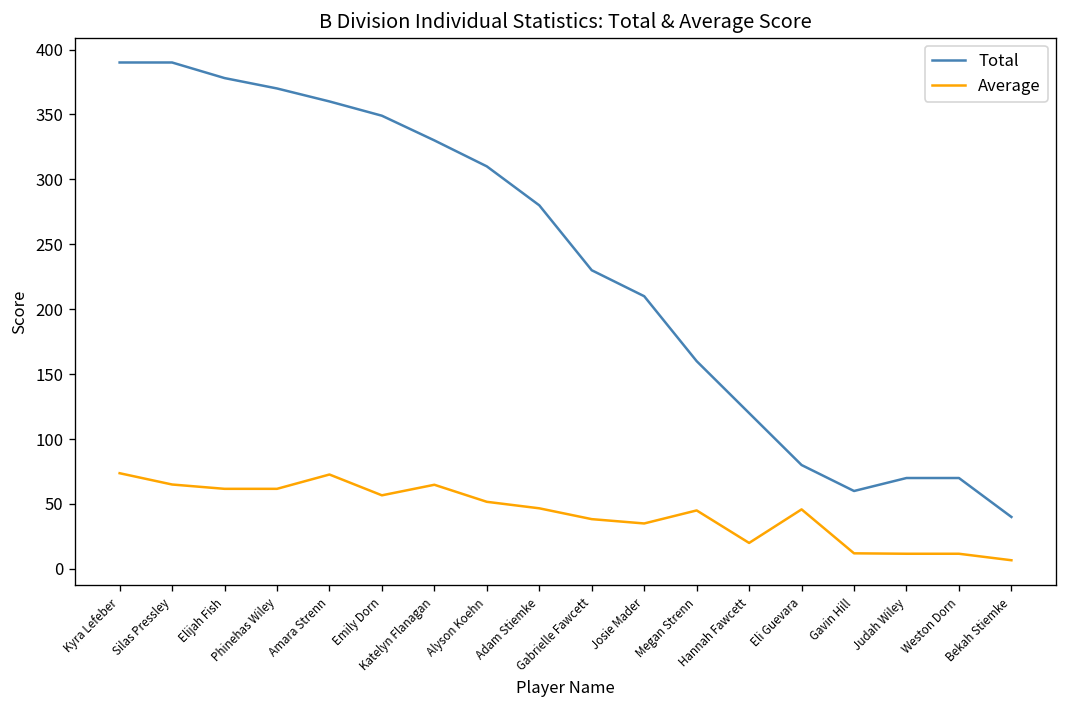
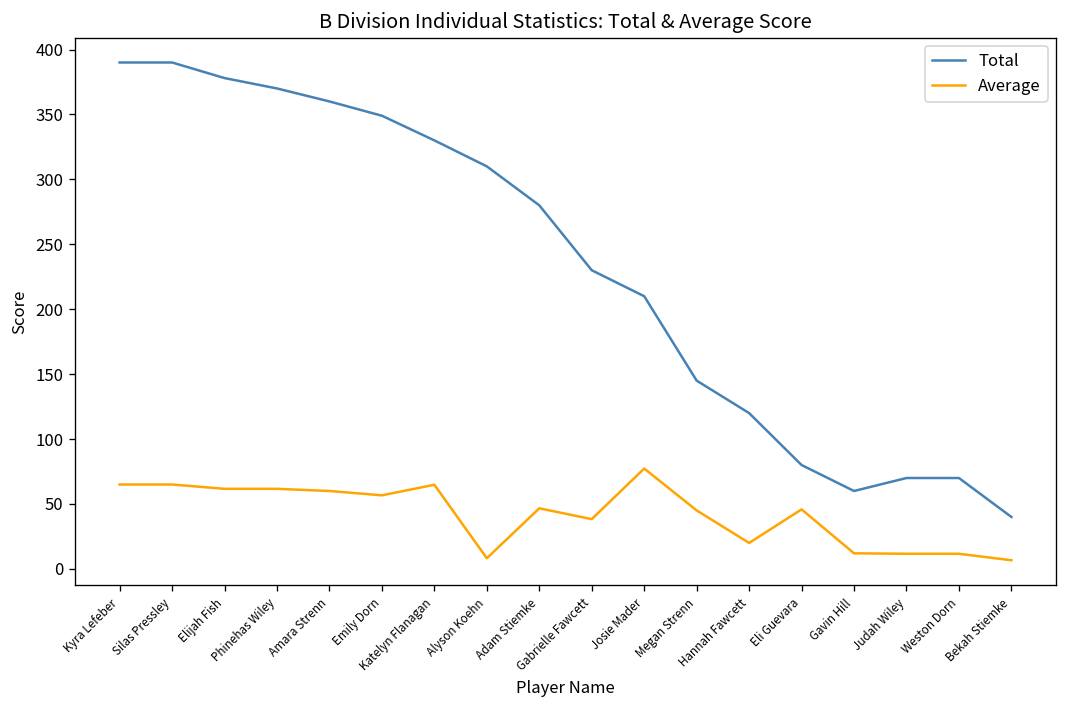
  {
    "Total": {
      "Kyra Lefeber": 390,
      "Silas Pressley": 390,
      "Elijah Fish": 378,
      "Phinehas Wiley": 370,
      "Amara Strenn": 360,
      "Emily Dorn": 349,
      "Katelyn Flanagan": 330,
      "Alyson Koehn": 310,
      "Adam Stiemke": 280,
      "Gabrielle Fawcett": 230,
      "Josie Mader": 210,
-     "Megan Strenn": 160,
+     "Megan Strenn": 145,
      "Hannah Fawcett": 120,
      "Eli Guevara": 80,
      "Gavin Hill": 60,
      "Judah Wiley": 70,
      "Weston Dorn": 70,
      "Bekah Stiemke": 40
    },
    "Average": {
-     "Kyra Lefeber": 74,
+     "Kyra Lefeber": 65,
      "Silas Pressley": 65,
      "Elijah Fish": 62,
      "Phinehas Wiley": 62,
-     "Amara Strenn": 73,
+     "Amara Strenn": 60,
      "Emily Dorn": 57,
      "Katelyn Flanagan": 65,
-     "Alyson Koehn": 52,
+     "Alyson Koehn": 8,
      "Adam Stiemke": 47,
      "Gabrielle Fawcett": 38,
-     "Josie Mader": 35,
+     "Josie Mader": 77,
      "Megan Strenn": 45,
      "Hannah Fawcett": 20,
      "Eli Guevara": 46,
      "Gavin Hill": 12,
      "Judah Wiley": 12,
      "Weston Dorn": 12,
      "Bekah Stiemke": 7
    }
  }
